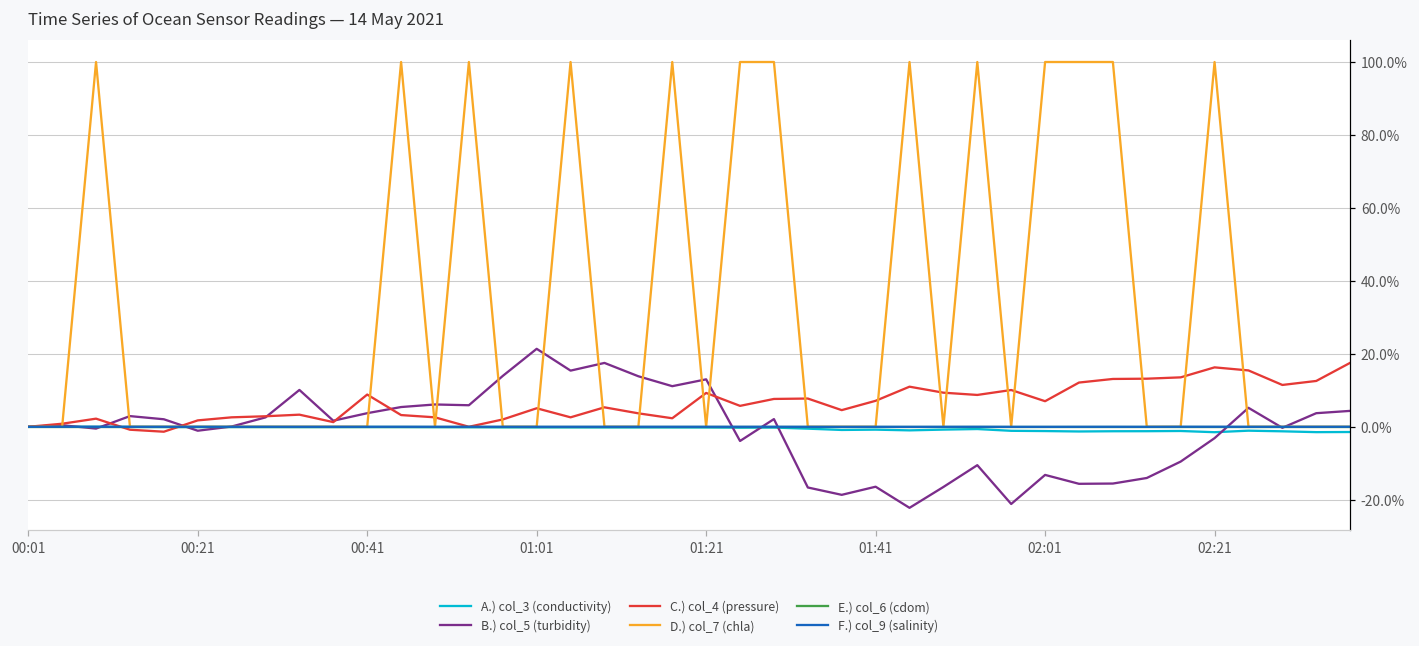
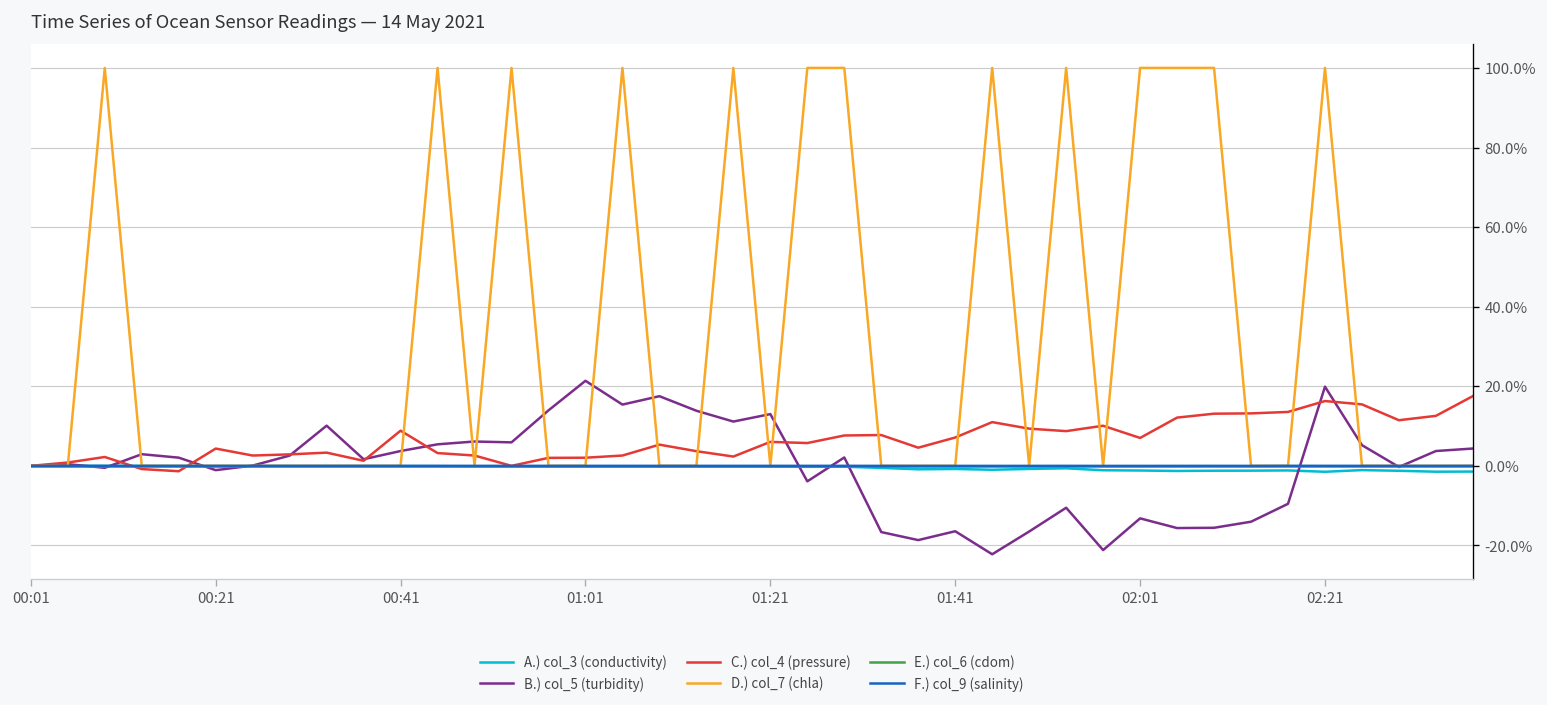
  {
    "A.) col_3 (conductivity)": {
      "01:41": "-1%",
      "02:01": "-1%",
      "02:21": "-1%"
    },
    "B.) col_5 (turbidity)": {
      "00:21": "-1%",
      "00:41": "4%",
      "01:01": "21%",
      "01:21": "13%",
      "01:41": "-16%",
      "02:01": "-13%",
-     "02:21": "-3%"
+     "02:21": "20%"
    },
    "C.) col_4 (pressure)": {
-     "00:21": "2%",
+     "00:21": "4%",
      "00:41": "9%",
-     "01:01": "5%",
-     "01:21": "9%",
+     "01:01": "2%",
+     "01:21": "6%",
      "01:41": "7%",
      "02:01": "7%",
      "02:21": "16%"
    },
    "D.) col_7 (chla)": {
      "02:01": "100%",
      "02:21": "100%"
    },
    "F.) col_9 (salinity)": {
      "02:01": "0%",
      "02:21": "0%"
    }
  }
